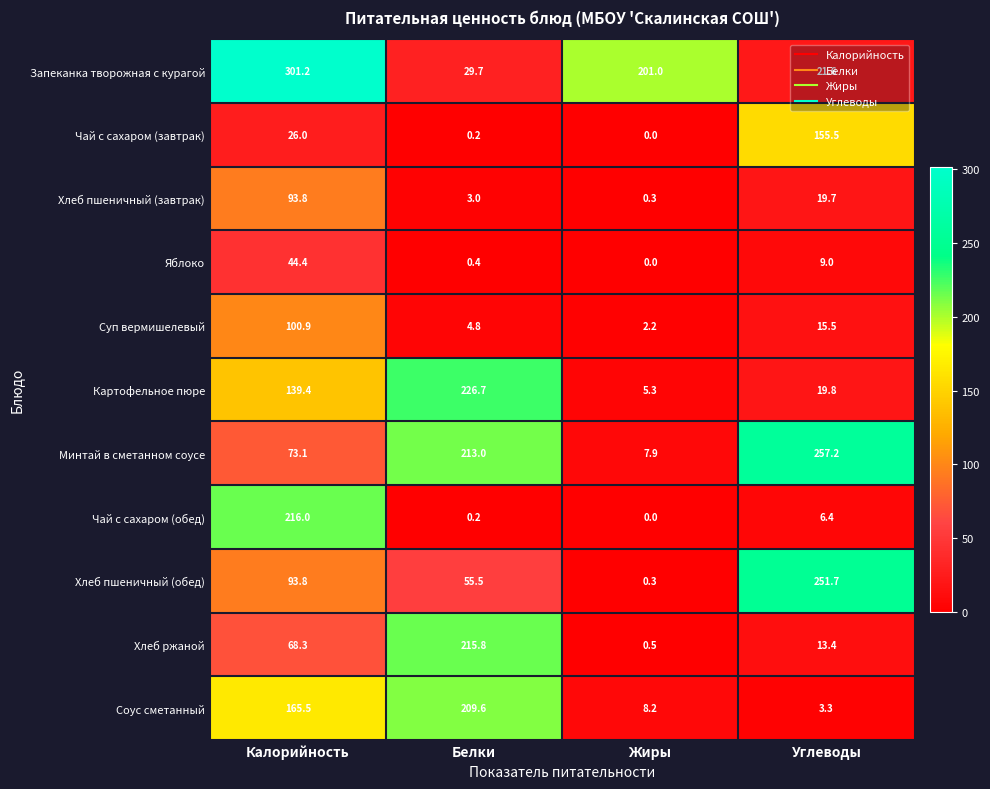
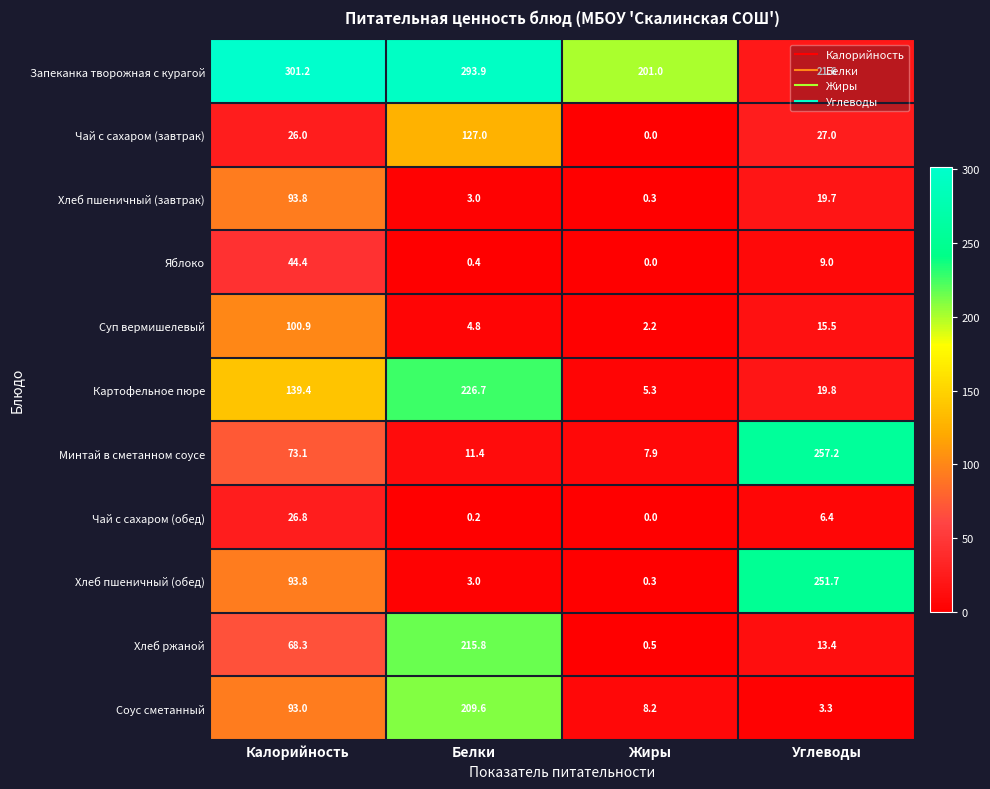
  {
    "Запеканка творожная с курагой": {
      "Калорийность": 301.2,
-     "Белки": 29.7,
+     "Белки": 293.9,
      "Жиры": 201.0
    },
    "Чай с сахаром (завтрак)": {
      "Калорийность": 26.0,
-     "Белки": 0.2,
+     "Белки": 127.0,
      "Жиры": 0.0,
-     "Углеводы": 155.5
+     "Углеводы": 27.0
    },
    "Хлеб пшеничный (завтрак)": {
      "Калорийность": 93.8,
      "Белки": 3.0,
      "Жиры": 0.3,
      "Углеводы": 19.7
    },
    "Яблоко": {
      "Калорийность": 44.4,
      "Белки": 0.4,
      "Жиры": 0.0,
      "Углеводы": 9.0
    },
    "Суп вермишелевый": {
      "Калорийность": 100.9,
      "Белки": 4.8,
      "Жиры": 2.2,
      "Углеводы": 15.5
    },
    "Картофельное пюре": {
      "Калорийность": 139.4,
      "Белки": 226.7,
      "Жиры": 5.3,
      "Углеводы": 19.8
    },
    "Минтай в сметанном соусе": {
      "Калорийность": 73.1,
-     "Белки": 213.0,
+     "Белки": 11.4,
      "Жиры": 7.9,
      "Углеводы": 257.2
    },
    "Чай с сахаром (обед)": {
-     "Калорийность": 216.0,
+     "Калорийность": 26.8,
      "Белки": 0.2,
      "Жиры": 0.0,
      "Углеводы": 6.4
    },
    "Хлеб пшеничный (обед)": {
      "Калорийность": 93.8,
-     "Белки": 55.5,
+     "Белки": 3.0,
      "Жиры": 0.3,
      "Углеводы": 251.7
    },
    "Хлеб ржаной": {
      "Калорийность": 68.3,
      "Белки": 215.8,
      "Жиры": 0.5,
      "Углеводы": 13.4
    },
    "Соус сметанный": {
-     "Калорийность": 165.5,
+     "Калорийность": 93.0,
      "Белки": 209.6,
      "Жиры": 8.2,
      "Углеводы": 3.3
    }
  }
